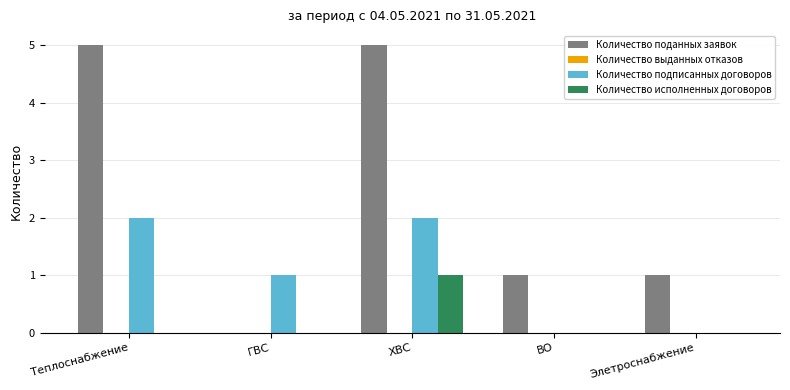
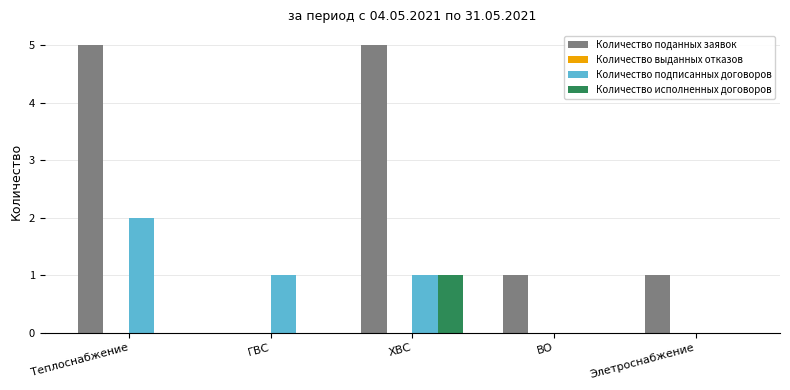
  {
    "Количество поданных заявок": {
      "Теплоснабжение": 5,
      "ГВС": 0,
      "ХВС": 5,
      "ВО": 1,
      "Элетроснабжение": 1
    },
    "Количество выданных отказов": {
      "Теплоснабжение": 0,
      "ГВС": 0,
      "ХВС": 0,
      "ВО": 0,
      "Элетроснабжение": 0
    },
    "Количество подписанных договоров": {
      "Теплоснабжение": 2,
      "ГВС": 1,
-     "ХВС": 2,
+     "ХВС": 1,
      "ВО": 0,
      "Элетроснабжение": 0
    },
    "Количество исполненных договоров": {
      "Теплоснабжение": 0,
      "ГВС": 0,
      "ХВС": 1,
      "ВО": 0,
      "Элетроснабжение": 0
    }
  }
